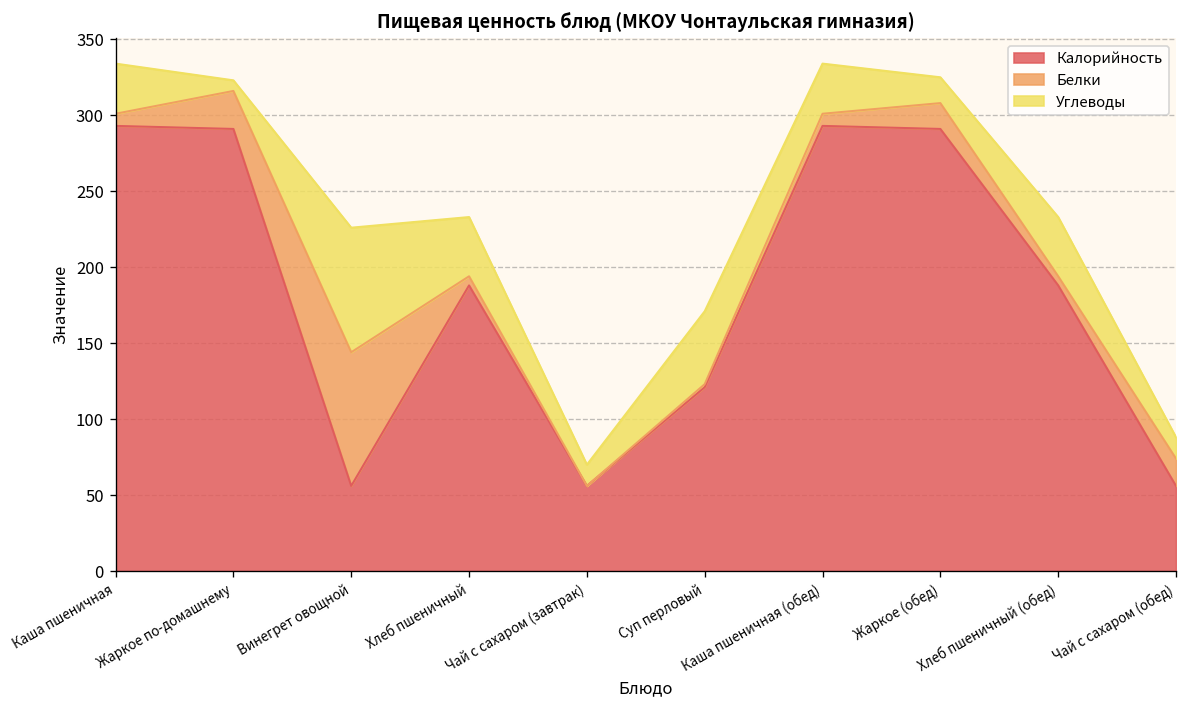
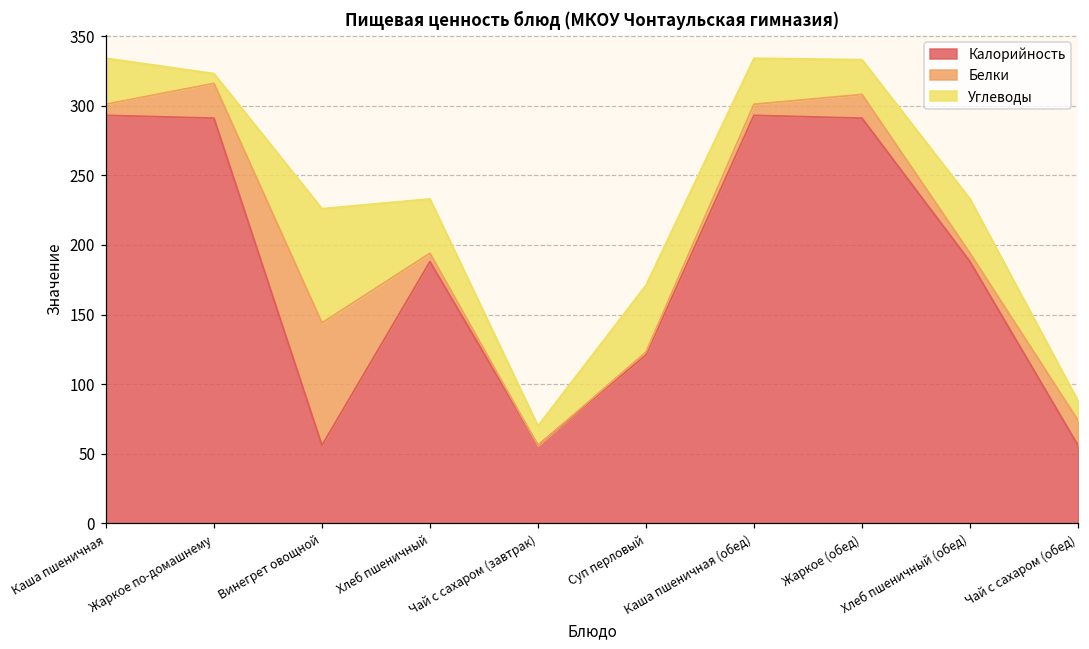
  {
    "Калорийность": {
      "Каша пшеничная": 293,
      "Жаркое по-домашнему": 291,
      "Винегрет овощной": 56,
      "Хлеб пшеничный": 188,
      "Суп перловый": 121,
      "Каша пшеничная (обед)": 293,
      "Жаркое (обед)": 291,
      "Хлеб пшеничный (обед)": 188,
      "Чай с сахаром (обед)": 56
    },
    "Белки": {
      "Каша пшеничная": 8,
      "Жаркое по-домашнему": 25,
      "Винегрет овощной": 88,
      "Хлеб пшеничный": 6,
      "Суп перловый": 2,
      "Каша пшеничная (обед)": 8,
      "Жаркое (обед)": 17,
      "Хлеб пшеничный (обед)": 6,
      "Чай с сахаром (обед)": 18
    },
    "Углеводы": {
      "Каша пшеничная": 33,
      "Жаркое по-домашнему": 7,
      "Винегрет овощной": 82,
      "Хлеб пшеничный": 39,
      "Чай с сахаром (завтрак)": 14,
      "Суп перловый": 48,
      "Каша пшеничная (обед)": 33,
-     "Жаркое (обед)": 17,
+     "Жаркое (обед)": 25,
      "Хлеб пшеничный (обед)": 39,
      "Чай с сахаром (обед)": 14
    }
  }
